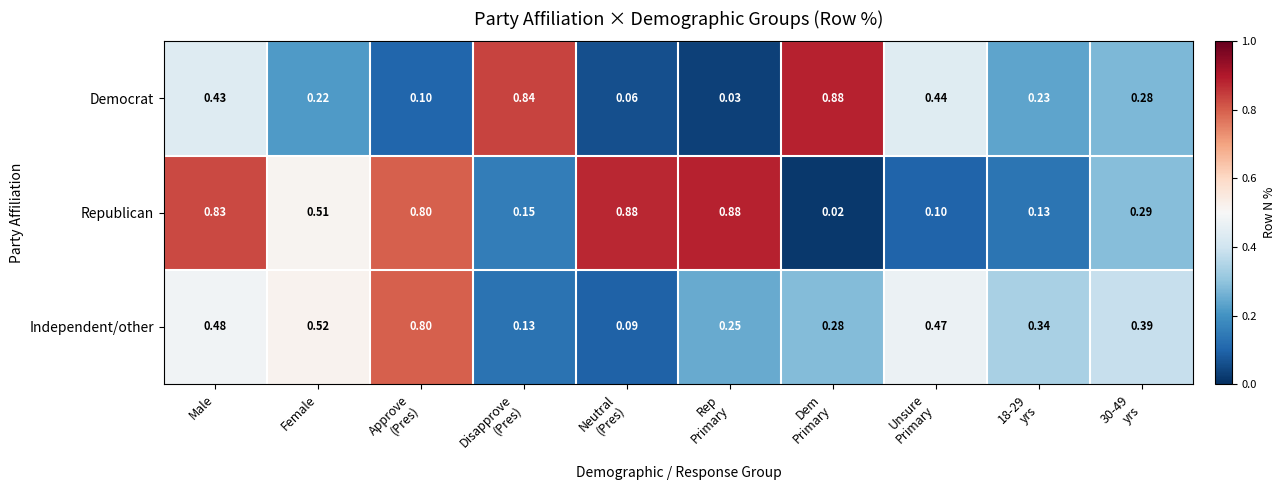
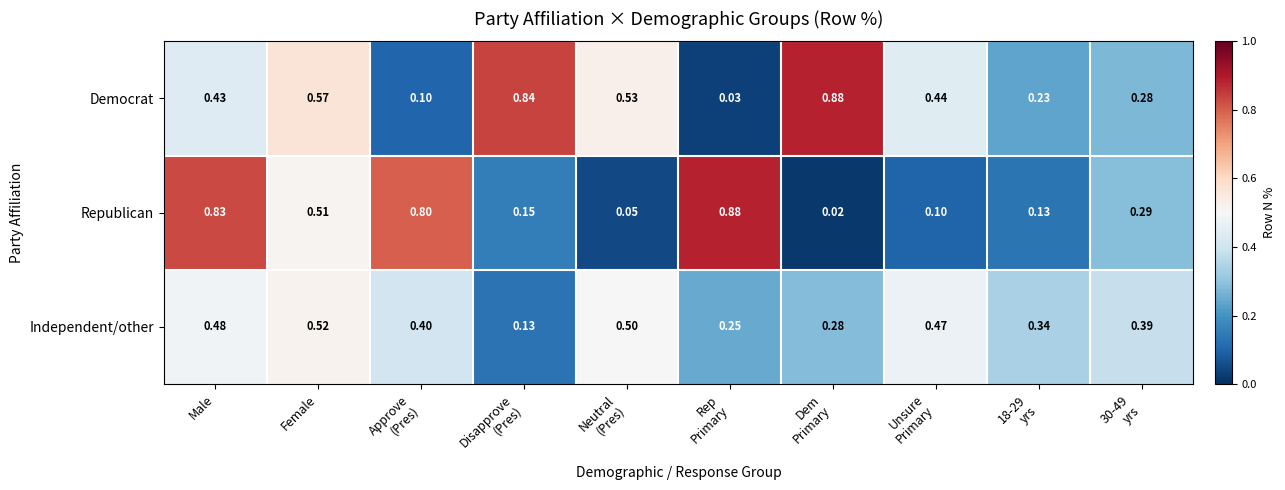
  {
    "Democrat": {
      "Male": 0.43,
-     "Female": 0.22,
+     "Female": 0.57,
      "Approve (Pres)": 0.10,
      "Disapprove (Pres)": 0.84,
-     "Neutral (Pres)": 0.06,
+     "Neutral (Pres)": 0.53,
      "Rep Primary": 0.03,
      "Dem Primary": 0.88,
      "Unsure Primary": 0.44,
      "18-29 yrs": 0.23,
      "30-49 yrs": 0.28
    },
    "Republican": {
      "Male": 0.83,
      "Female": 0.51,
      "Approve (Pres)": 0.80,
      "Disapprove (Pres)": 0.15,
-     "Neutral (Pres)": 0.88,
+     "Neutral (Pres)": 0.05,
      "Rep Primary": 0.88,
      "Dem Primary": 0.02,
      "Unsure Primary": 0.10,
      "18-29 yrs": 0.13,
      "30-49 yrs": 0.29
    },
    "Independent/other": {
      "Male": 0.48,
      "Female": 0.52,
-     "Approve (Pres)": 0.80,
+     "Approve (Pres)": 0.40,
      "Disapprove (Pres)": 0.13,
-     "Neutral (Pres)": 0.09,
+     "Neutral (Pres)": 0.50,
      "Rep Primary": 0.25,
      "Dem Primary": 0.28,
      "Unsure Primary": 0.47,
      "18-29 yrs": 0.34,
      "30-49 yrs": 0.39
    }
  }
